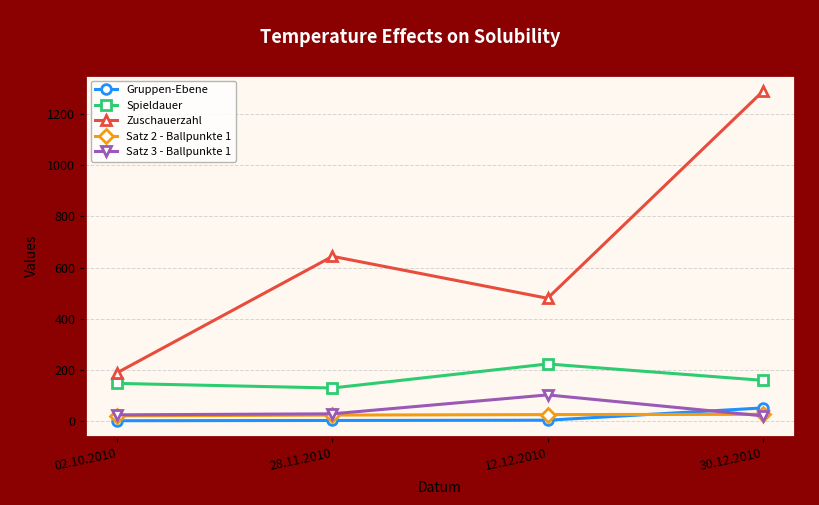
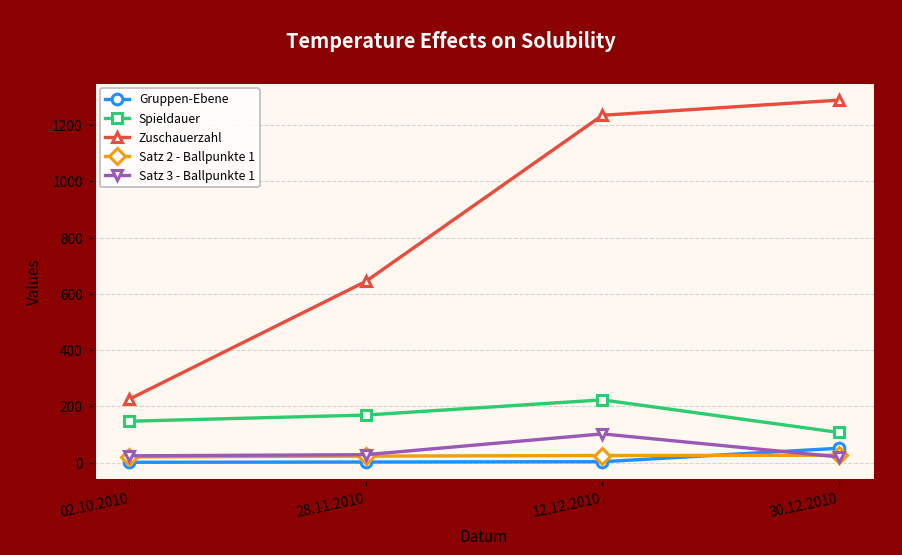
  {
    "Gruppen-Ebene": {
      "02.10.2010": 0,
      "28.11.2010": 0,
      "12.12.2010": 0,
      "30.12.2010": 50
    },
    "Spieldauer": {
      "02.10.2010": 150,
-     "28.11.2010": 130,
+     "28.11.2010": 170,
      "12.12.2010": 220,
-     "30.12.2010": 160
+     "30.12.2010": 110
    },
    "Zuschauerzahl": {
-     "02.10.2010": 190,
+     "02.10.2010": 230,
      "28.11.2010": 640,
-     "12.12.2010": 480,
+     "12.12.2010": 1240,
      "30.12.2010": 1290
    },
    "Satz 2 - Ballpunkte 1": {
      "12.12.2010": 30
    },
    "Satz 3 - Ballpunkte 1": {
      "12.12.2010": 100
    }
  }
